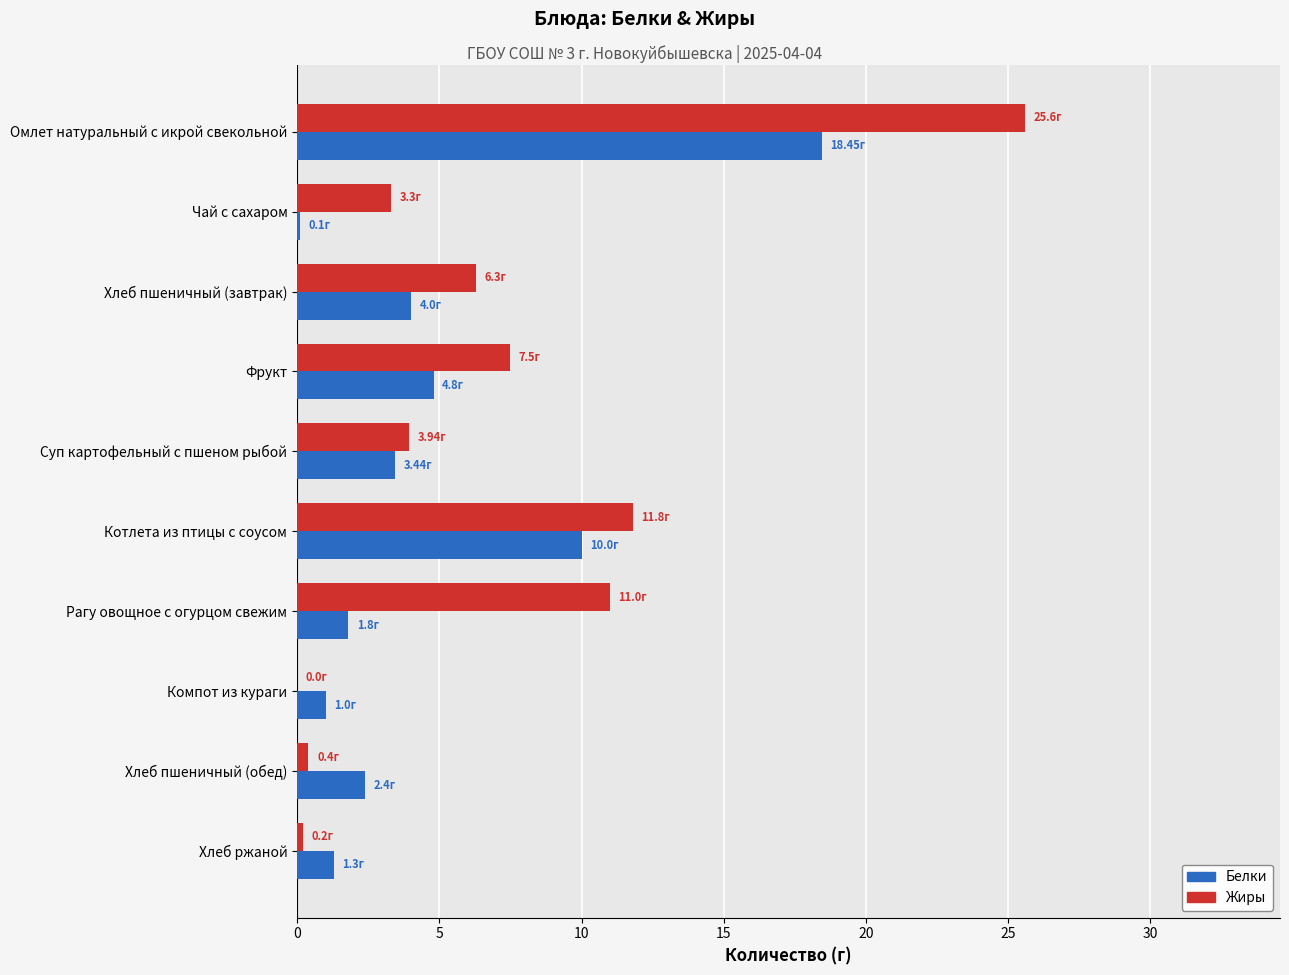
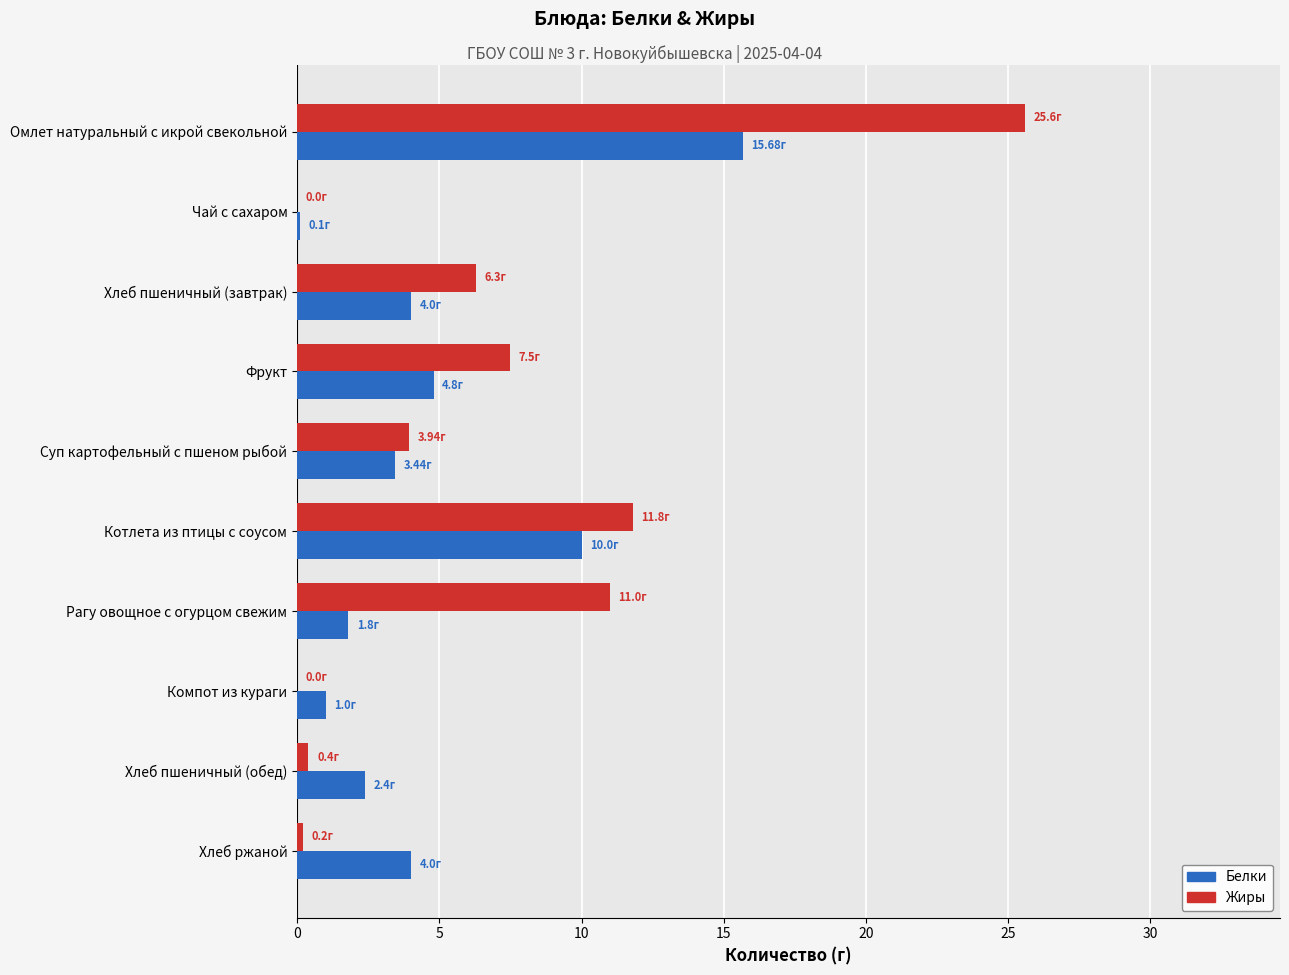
  {
    "Белки": {
-     "Омлет натуральный с икрой свекольной": "18.45г",
+     "Омлет натуральный с икрой свекольной": "15.68г",
      "Чай с сахаром": "0.1г",
      "Хлеб пшеничный (завтрак)": "4.0г",
      "Фрукт": "4.8г",
      "Суп картофельный с пшеном рыбой": "3.44г",
      "Котлета из птицы с соусом": "10.0г",
      "Рагу овощное с огурцом свежим": "1.8г",
      "Компот из кураги": "1.0г",
      "Хлеб пшеничный (обед)": "2.4г",
-     "Хлеб ржаной": "1.3г"
+     "Хлеб ржаной": "4.0г"
    },
    "Жиры": {
      "Омлет натуральный с икрой свекольной": "25.6г",
-     "Чай с сахаром": "3.3г",
+     "Чай с сахаром": "0.0г",
      "Хлеб пшеничный (завтрак)": "6.3г",
      "Фрукт": "7.5г",
      "Суп картофельный с пшеном рыбой": "3.94г",
      "Котлета из птицы с соусом": "11.8г",
      "Рагу овощное с огурцом свежим": "11.0г",
      "Компот из кураги": "0.0г",
      "Хлеб пшеничный (обед)": "0.4г",
      "Хлеб ржаной": "0.2г"
    }
  }
